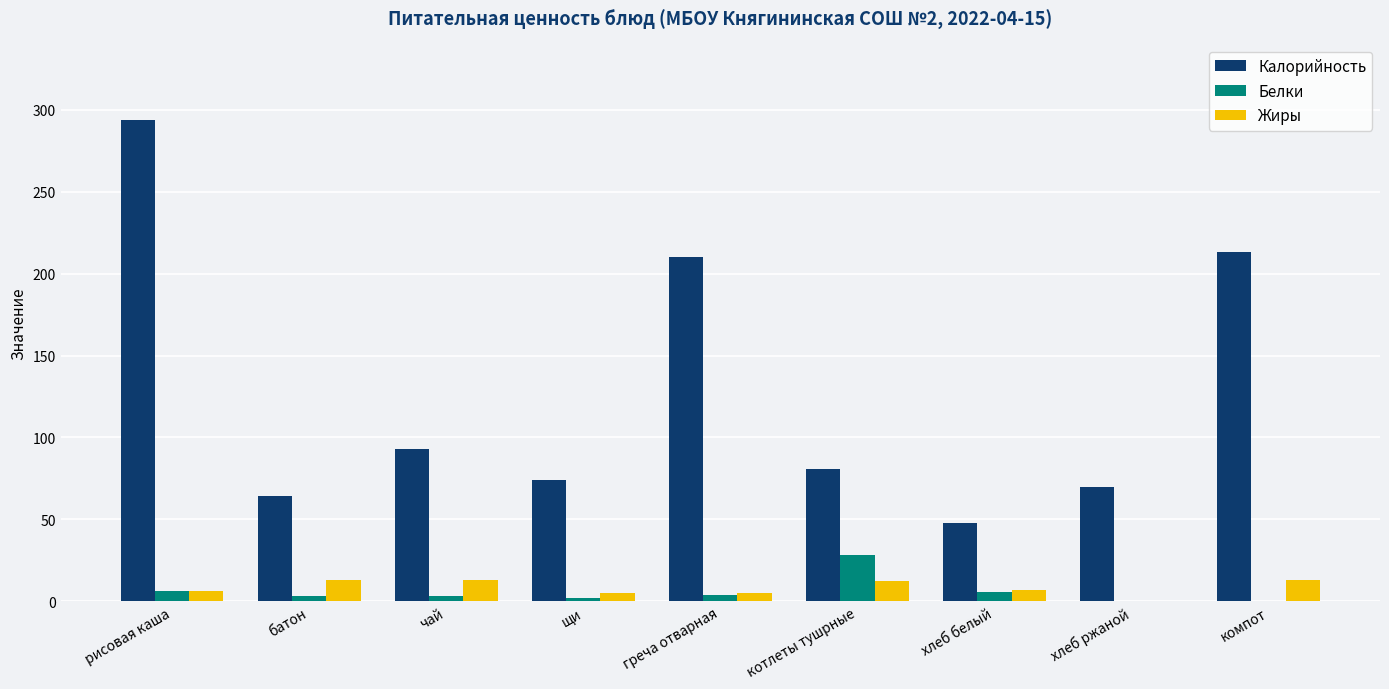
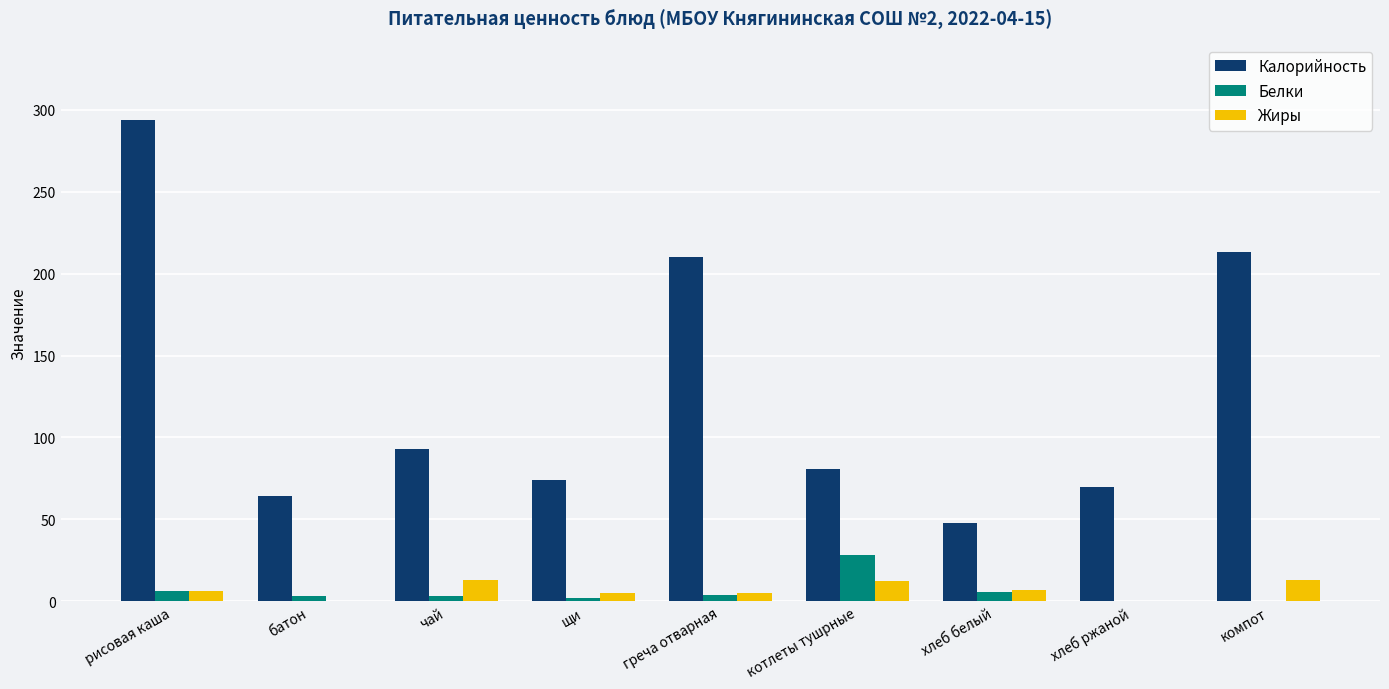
  {
    "Калорийность": {
      "рисовая каша": 294,
      "батон": 64,
      "чай": 93,
      "щи": 74,
      "греча отварная": 210,
      "котлеты тушрные": 81,
      "хлеб белый": 48,
      "хлеб ржаной": 70,
      "компот": 213
    },
    "Белки": {
      "рисовая каша": 6,
      "батон": 3,
      "чай": 3,
      "щи": 2,
      "греча отварная": 4,
      "котлеты тушрные": 28,
      "хлеб белый": 6,
      "хлеб ржаной": 0,
      "компот": 0
    },
    "Жиры": {
      "рисовая каша": 6,
-     "батон": 13,
+     "батон": 0,
      "чай": 13,
      "щи": 5,
      "греча отварная": 5,
      "котлеты тушрные": 12,
      "хлеб белый": 7,
      "хлеб ржаной": 0,
      "компот": 13
    }
  }
